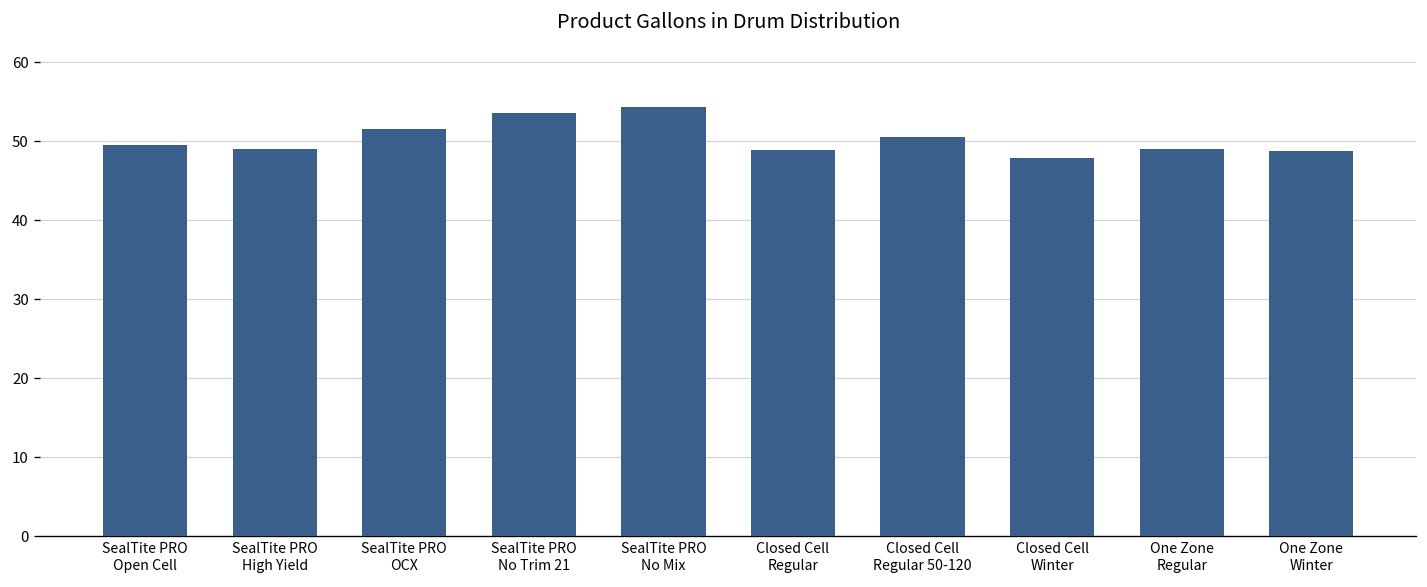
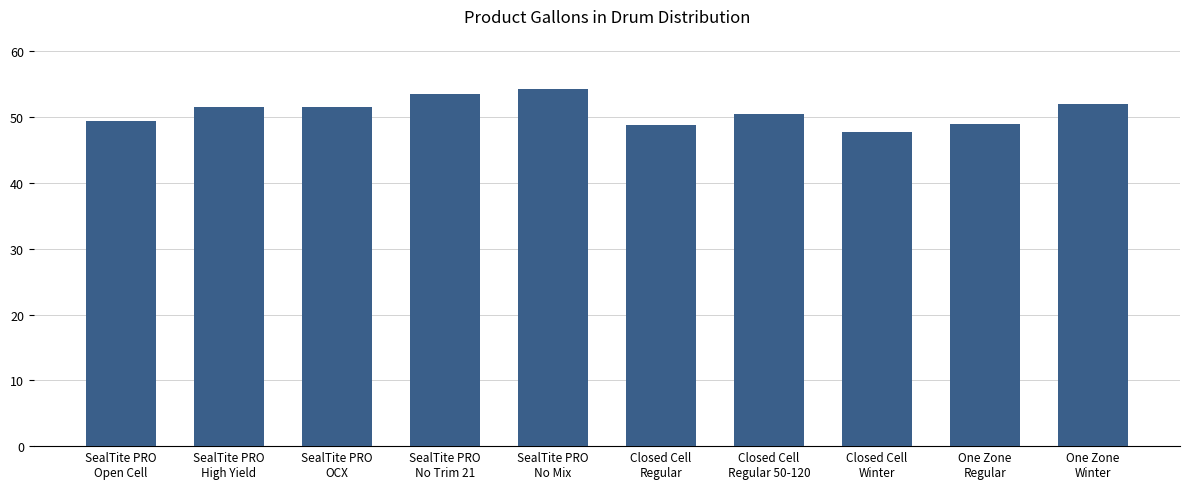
  {
    "SealTite PRO Open Cell": 49,
-   "SealTite PRO High Yield": 49,
+   "SealTite PRO High Yield": 52,
    "SealTite PRO OCX": 52,
    "SealTite PRO No Trim 21": 54,
    "SealTite PRO No Mix": 54,
    "Closed Cell Regular": 49,
    "Closed Cell Regular 50-120": 50,
    "Closed Cell Winter": 48,
    "One Zone Regular": 49,
-   "One Zone Winter": 49
+   "One Zone Winter": 52
  }
